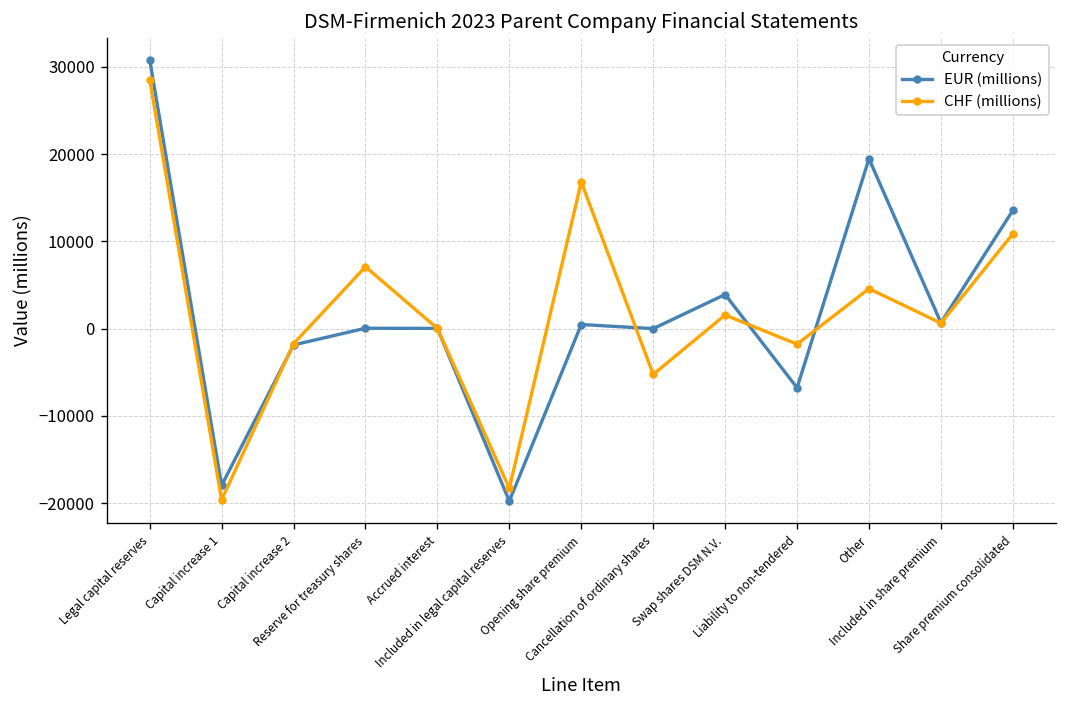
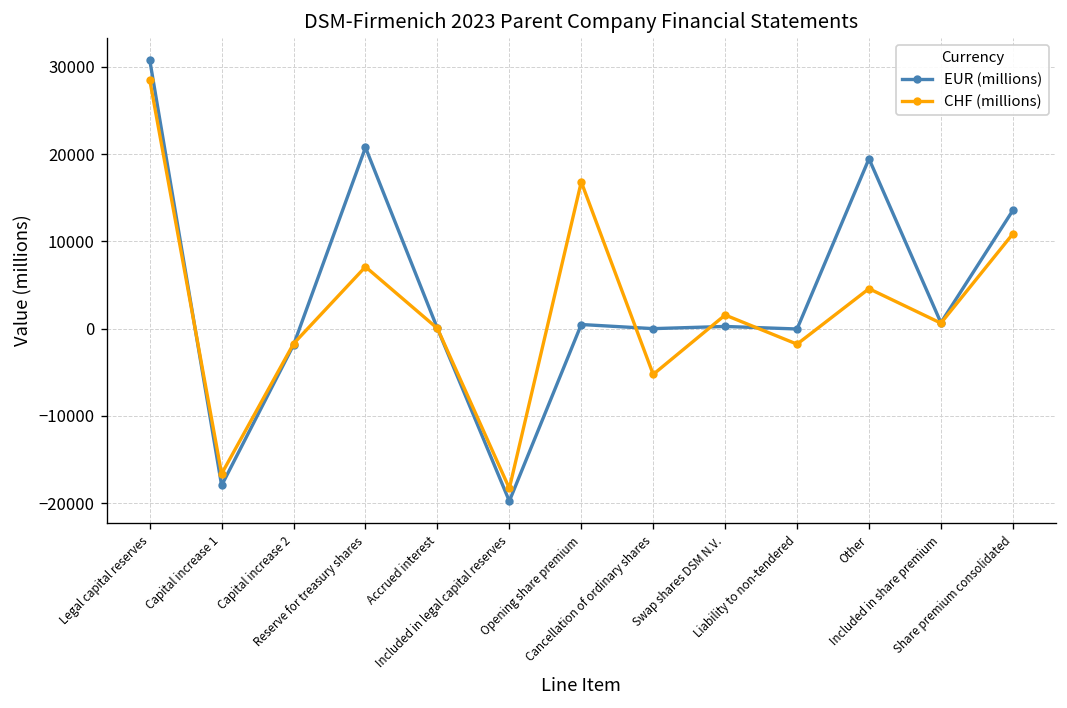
  {
    "EUR (millions)": {
      "Legal capital reserves": 31000,
      "Capital increase 1": -18000,
-     "Reserve for treasury shares": 0,
+     "Reserve for treasury shares": 21000,
      "Included in legal capital reserves": -20000,
      "Opening share premium": 0,
      "Cancellation of ordinary shares": 0,
-     "Swap shares DSM N.V.": 4000,
-     "Liability to non-tendered": -7000,
+     "Swap shares DSM N.V.": 0,
+     "Liability to non-tendered": 0,
      "Other": 19000,
      "Share premium consolidated": 14000
    },
    "CHF (millions)": {
      "Legal capital reserves": 29000,
-     "Capital increase 1": -20000,
+     "Capital increase 1": -17000,
      "Reserve for treasury shares": 7000,
      "Included in legal capital reserves": -18000,
      "Opening share premium": 17000,
      "Cancellation of ordinary shares": -5000,
      "Swap shares DSM N.V.": 2000,
      "Liability to non-tendered": -2000,
      "Other": 5000,
      "Share premium consolidated": 11000
    }
  }
